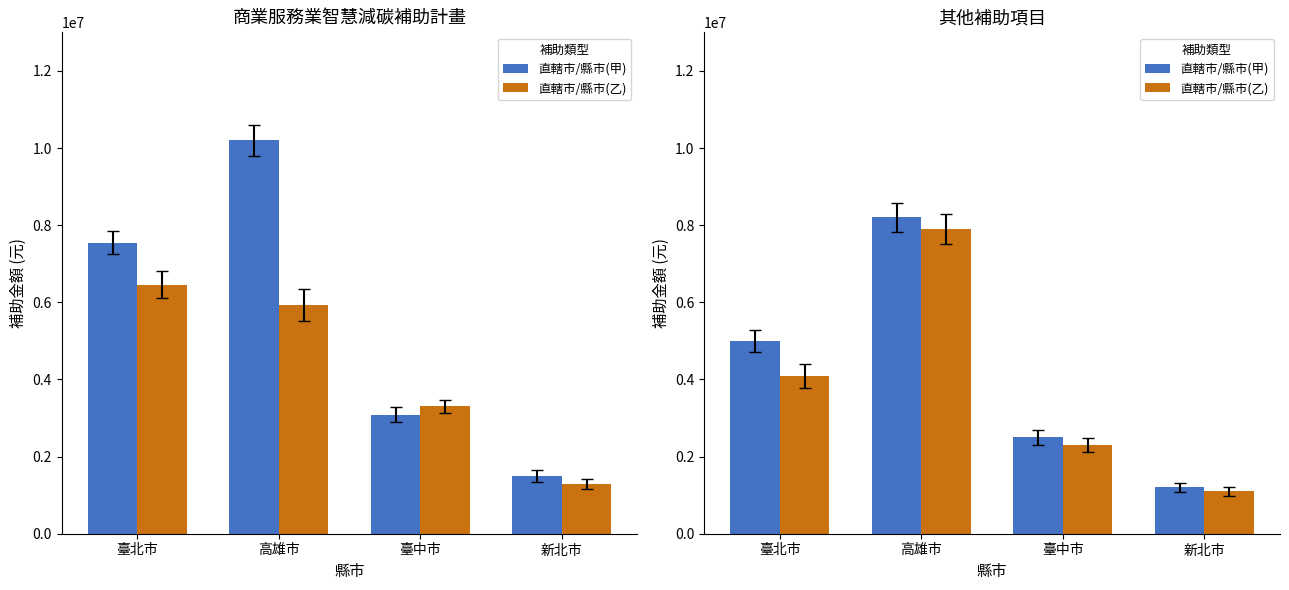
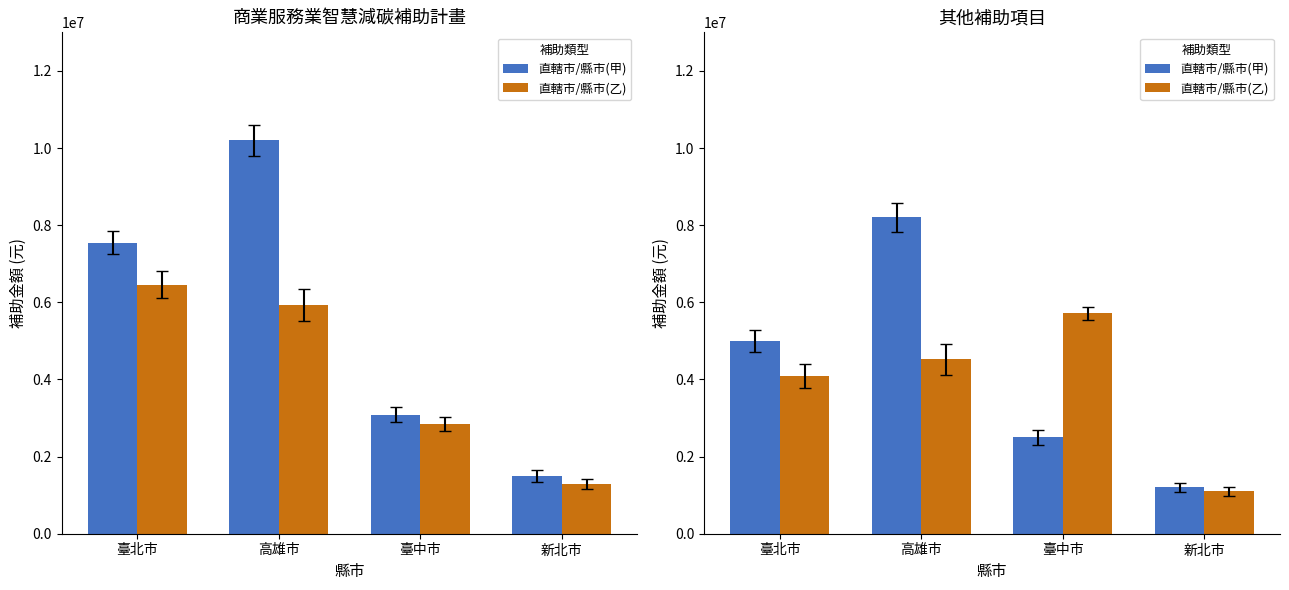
  {
    "商業服務業智慧減碳補助計畫": {
      "直轄市/縣市(乙)": {
        "臺北市": 6500000,
        "高雄市": 5900000,
-       "臺中市": 3300000,
+       "臺中市": 2800000,
        "新北市": 1300000
      }
    },
    "其他補助項目": {
      "直轄市/縣市(乙)": {
        "臺北市": 4100000,
-       "高雄市": 7900000,
-       "臺中市": 2300000,
+       "高雄市": 4500000,
+       "臺中市": 5700000,
        "新北市": 1100000
      }
    }
  }
